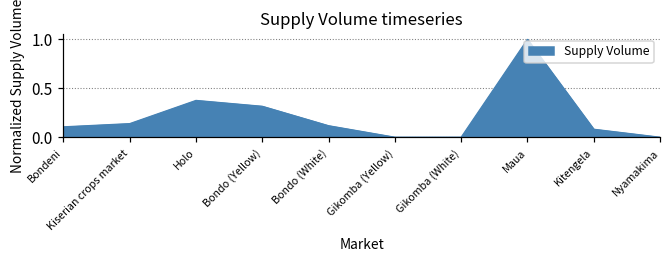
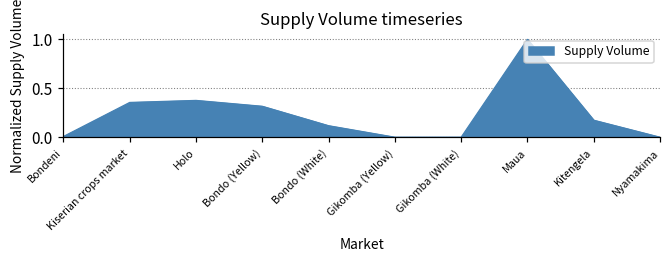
  {
-   "Bondeni": 0.1,
-   "Kiserian crops market": 0.1,
+   "Bondeni": 0.0,
+   "Kiserian crops market": 0.4,
    "Holo": 0.4,
    "Bondo (Yellow)": 0.3,
    "Bondo (White)": 0.1,
    "Gikomba (Yellow)": 0.0,
    "Gikomba (White)": 0.0,
    "Maua": 1.0,
-   "Kitengela": 0.1,
+   "Kitengela": 0.2,
    "Nyamakima": 0.0
  }
